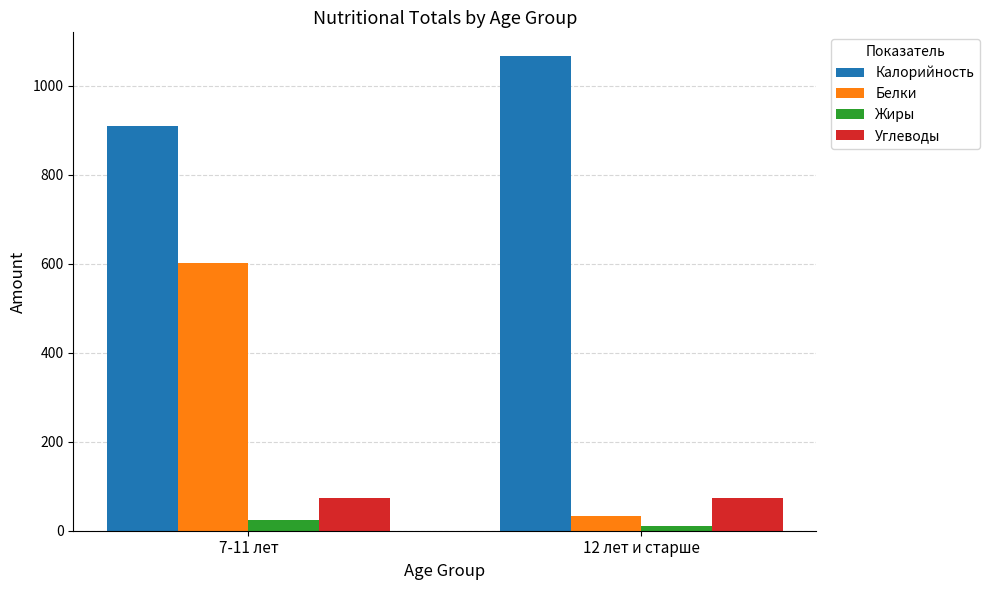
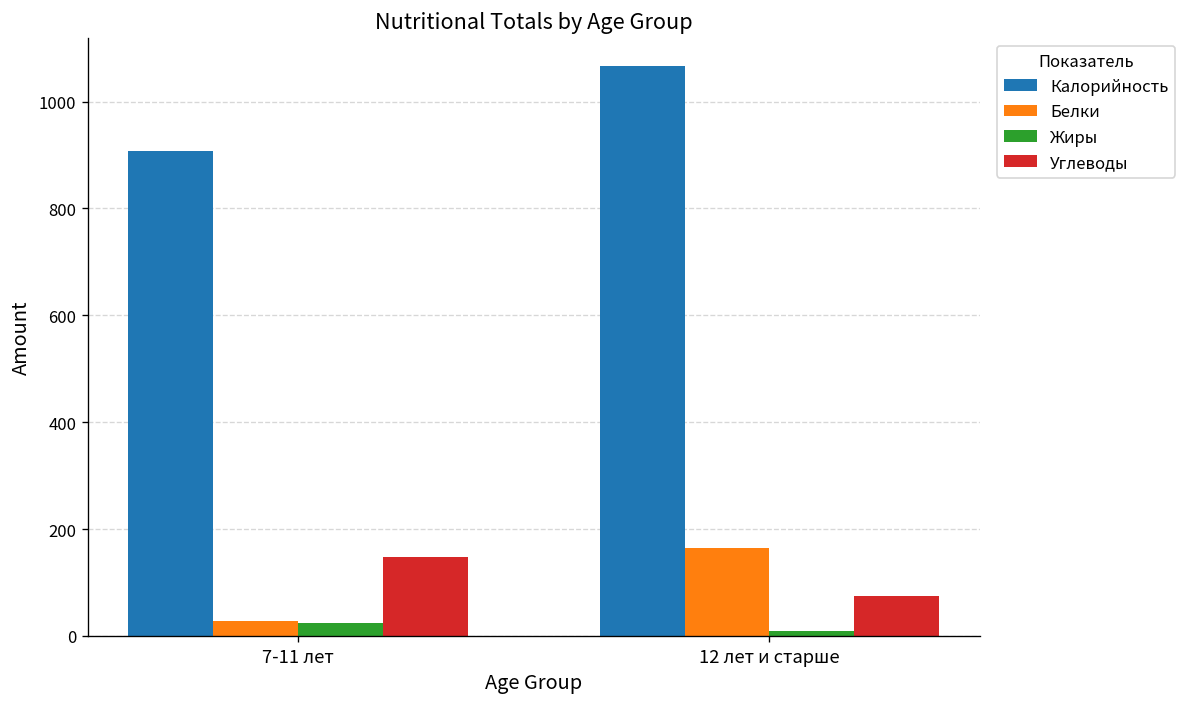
  {
    "Калорийность": {
      "7-11 лет": 910,
      "12 лет и старше": 1070
    },
    "Белки": {
-     "7-11 лет": 600,
-     "12 лет и старше": 30
+     "7-11 лет": 30,
+     "12 лет и старше": 170
    },
    "Жиры": {
      "7-11 лет": 20,
      "12 лет и старше": 10
    },
    "Углеводы": {
-     "7-11 лет": 70,
+     "7-11 лет": 150,
      "12 лет и старше": 70
    }
  }
